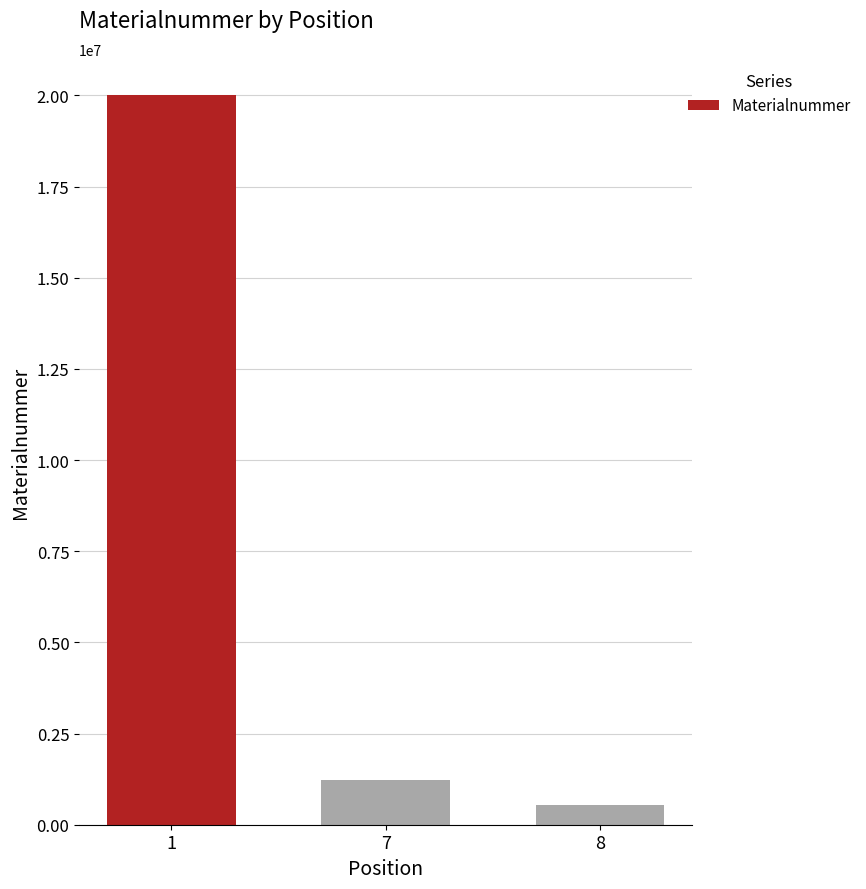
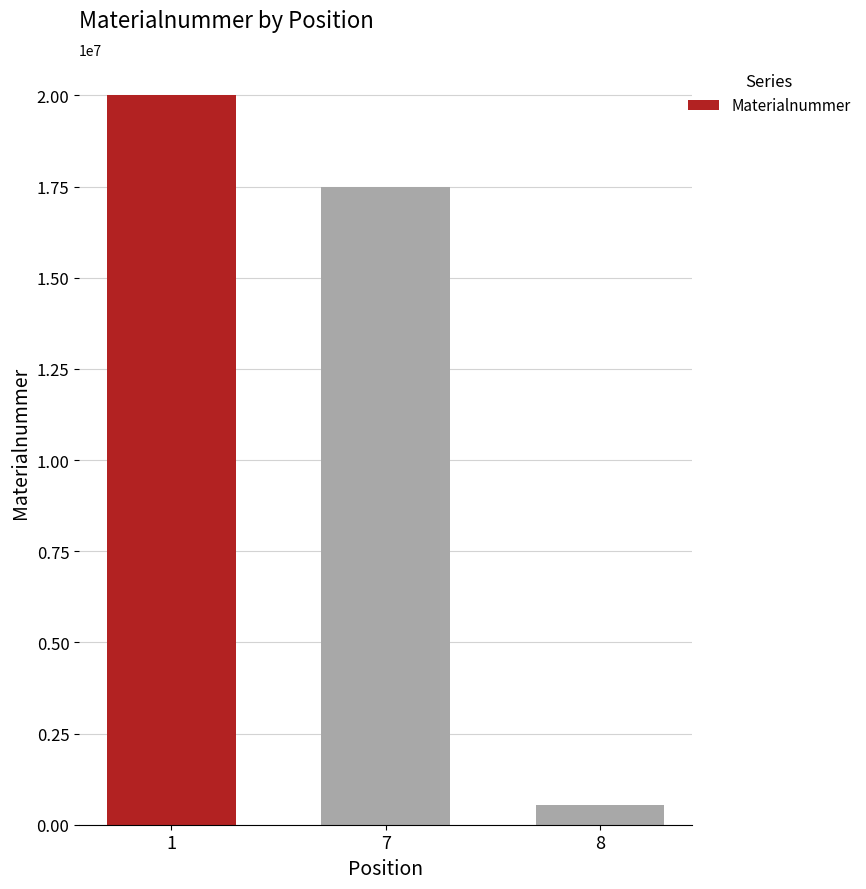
  {
    "1": 20000000,
-   "7": 1200000,
+   "7": 17500000,
    "8": 600000
  }
